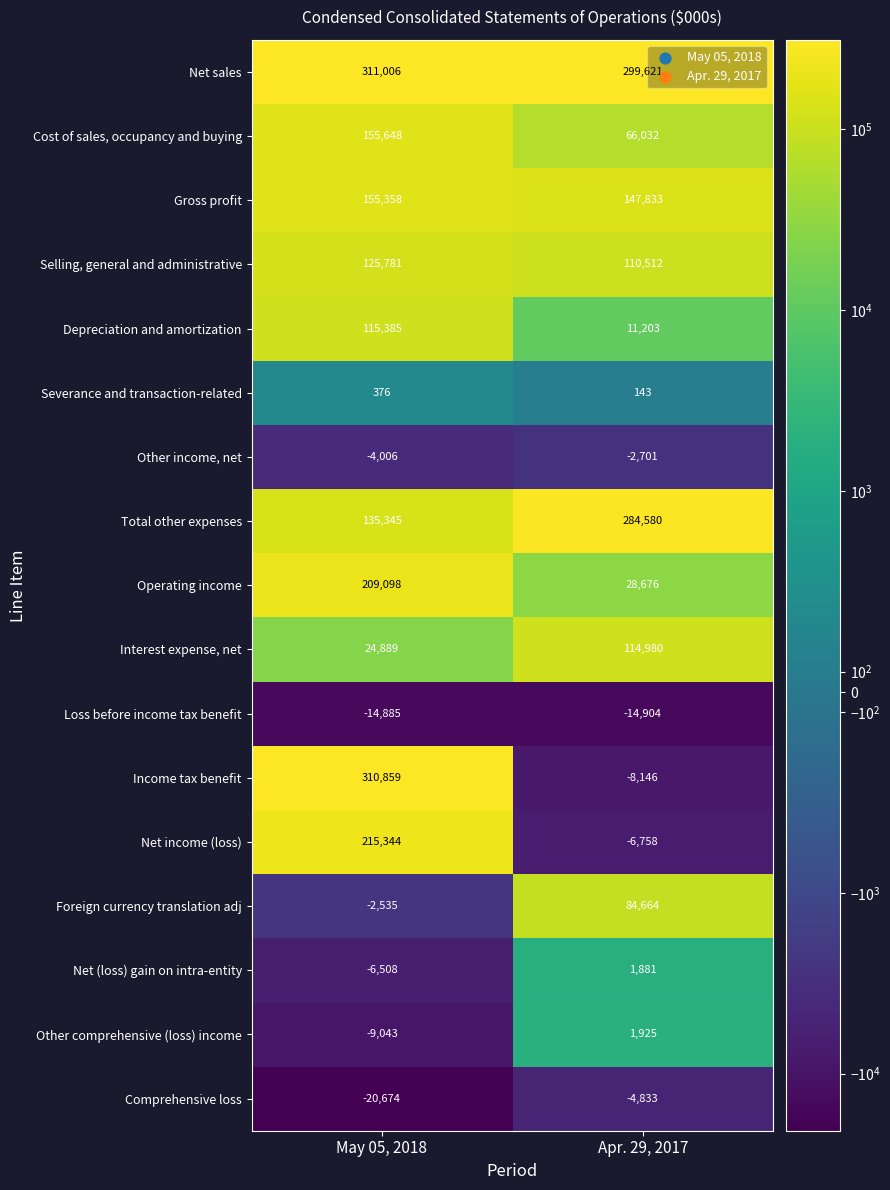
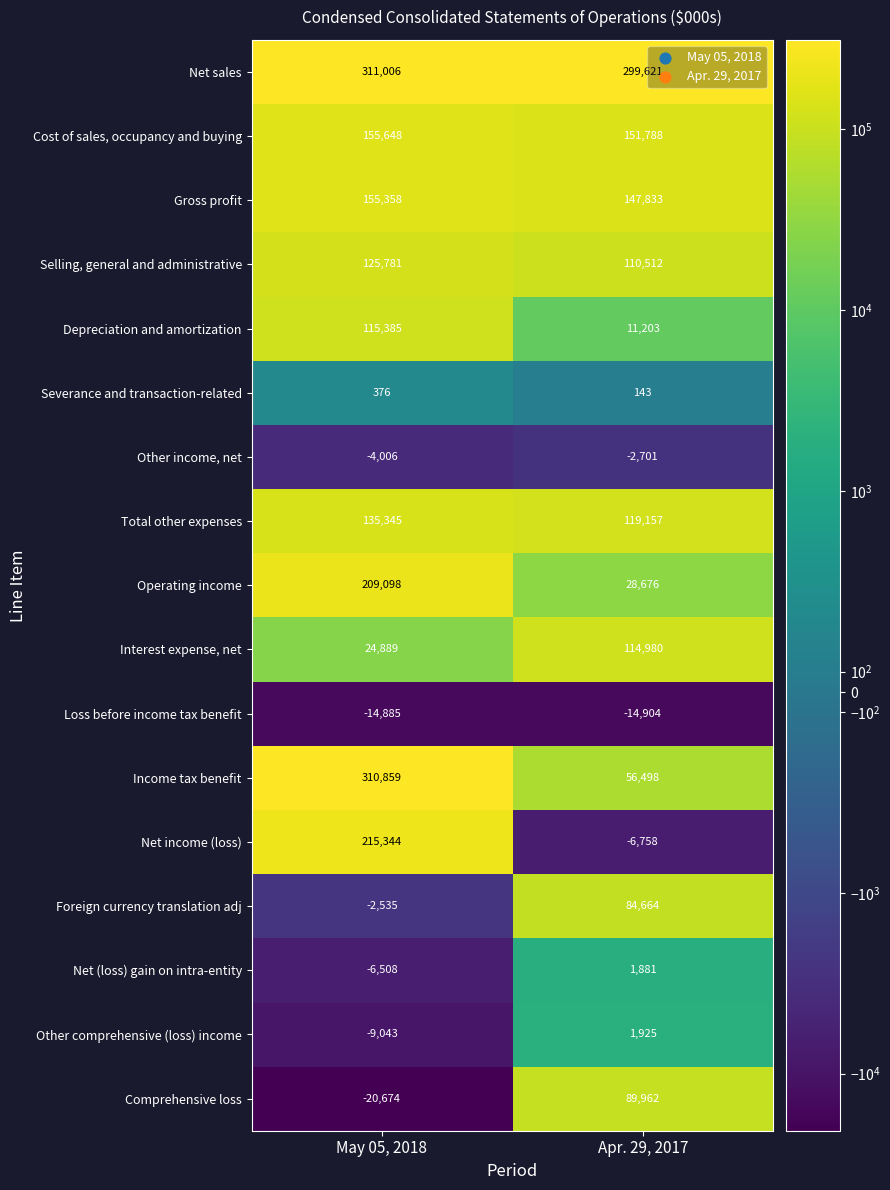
  {
    "Net sales": {
      "May 05, 2018": "311,006"
    },
    "Cost of sales, occupancy and buying": {
      "May 05, 2018": "155,648",
-     "Apr. 29, 2017": "66,032"
+     "Apr. 29, 2017": "151,788"
    },
    "Gross profit": {
      "May 05, 2018": "155,358",
      "Apr. 29, 2017": "147,833"
    },
    "Selling, general and administrative": {
      "May 05, 2018": "125,781",
      "Apr. 29, 2017": "110,512"
    },
    "Depreciation and amortization": {
      "May 05, 2018": "115,385",
      "Apr. 29, 2017": "11,203"
    },
    "Severance and transaction-related": {
      "May 05, 2018": "376",
      "Apr. 29, 2017": "143"
    },
    "Other income, net": {
      "May 05, 2018": "-4,006",
      "Apr. 29, 2017": "-2,701"
    },
    "Total other expenses": {
      "May 05, 2018": "135,345",
-     "Apr. 29, 2017": "284,580"
+     "Apr. 29, 2017": "119,157"
    },
    "Operating income": {
      "May 05, 2018": "209,098",
      "Apr. 29, 2017": "28,676"
    },
    "Interest expense, net": {
      "May 05, 2018": "24,889",
      "Apr. 29, 2017": "114,980"
    },
    "Loss before income tax benefit": {
      "May 05, 2018": "-14,885",
      "Apr. 29, 2017": "-14,904"
    },
    "Income tax benefit": {
      "May 05, 2018": "310,859",
-     "Apr. 29, 2017": "-8,146"
+     "Apr. 29, 2017": "56,498"
    },
    "Net income (loss)": {
      "May 05, 2018": "215,344",
      "Apr. 29, 2017": "-6,758"
    },
    "Foreign currency translation adj": {
      "May 05, 2018": "-2,535",
      "Apr. 29, 2017": "84,664"
    },
    "Net (loss) gain on intra-entity": {
      "May 05, 2018": "-6,508",
      "Apr. 29, 2017": "1,881"
    },
    "Other comprehensive (loss) income": {
      "May 05, 2018": "-9,043",
      "Apr. 29, 2017": "1,925"
    },
    "Comprehensive loss": {
      "May 05, 2018": "-20,674",
-     "Apr. 29, 2017": "-4,833"
+     "Apr. 29, 2017": "89,962"
    }
  }
